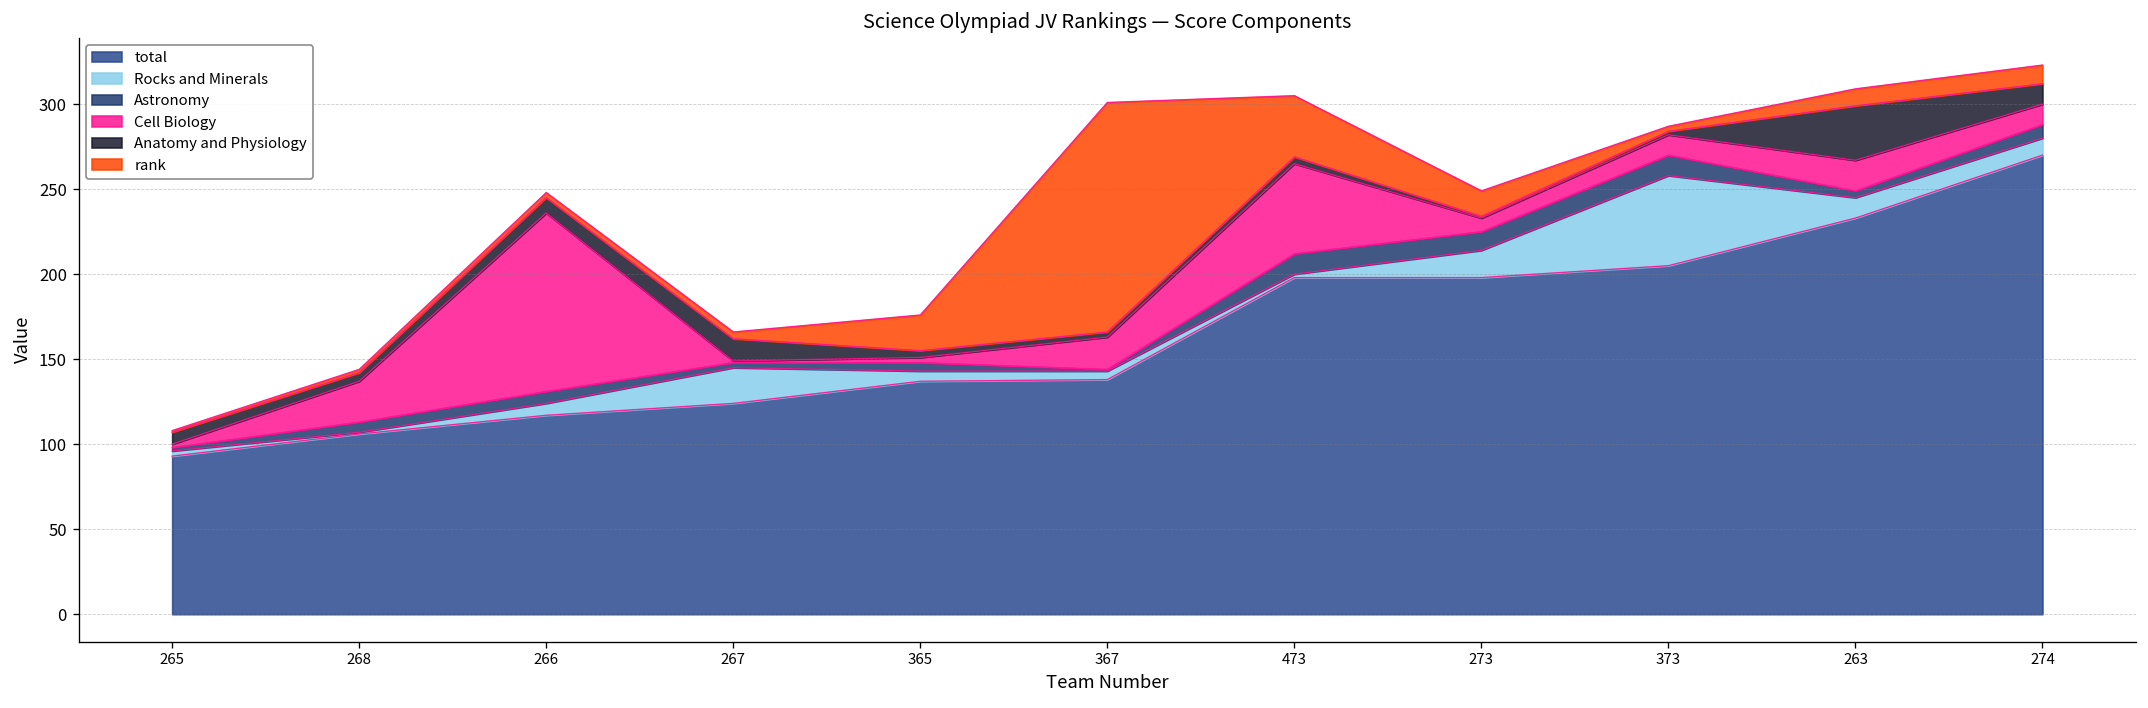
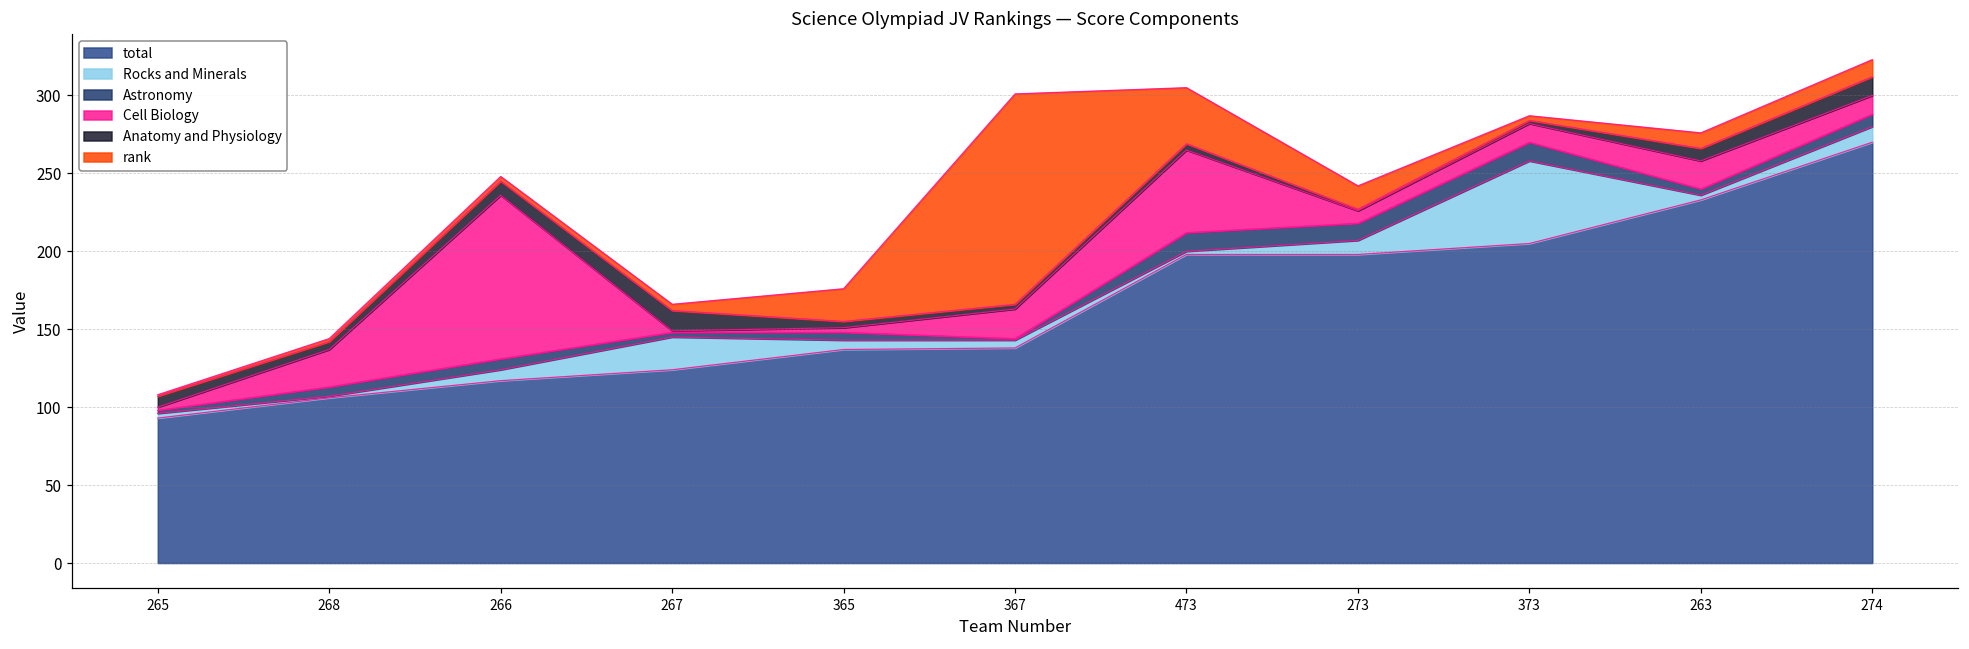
  {
    "Rocks and Minerals": {
      "265": 3,
      "266": 7,
      "267": 21,
      "365": 6,
      "473": 2,
-     "273": 16,
+     "273": 9,
      "373": 53,
-     "263": 12,
+     "263": 3,
      "274": 10
    },
    "Cell Biology": {
      "265": 2,
      "268": 24,
      "266": 105,
      "365": 3,
      "367": 19,
      "473": 53,
      "373": 12,
      "263": 18,
      "274": 12
    },
    "Anatomy and Physiology": {
      "268": 5,
      "266": 9,
      "267": 13,
      "365": 4,
      "367": 3,
      "473": 4,
      "373": 2,
-     "263": 32,
+     "263": 8,
      "274": 12
    },
    "rank": {
      "268": 2,
      "266": 3,
      "267": 4,
      "365": 21,
      "367": 135,
      "473": 36,
      "273": 15,
      "373": 3,
      "263": 10,
      "274": 11
    }
  }
